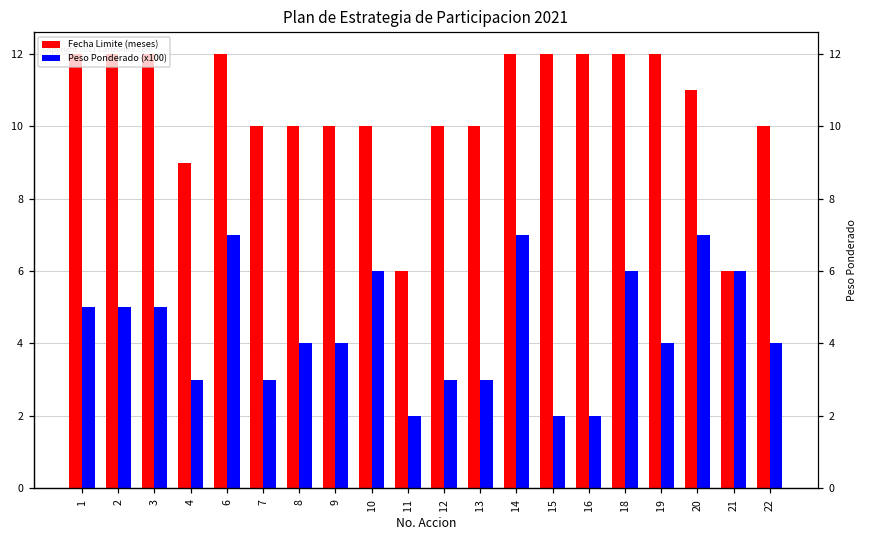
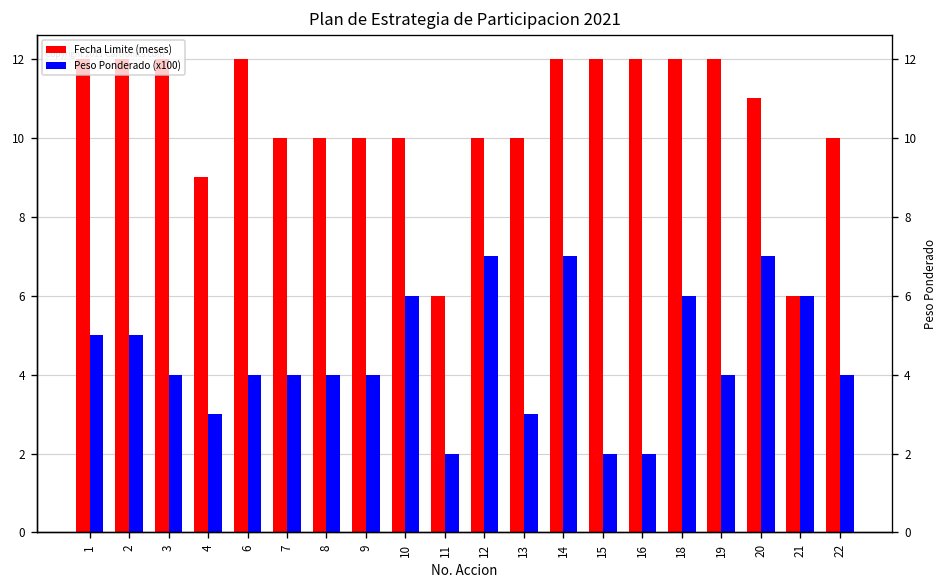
  {
    "Fecha Limite (meses)": {
      "4": 9.0,
      "6": 12.0,
      "7": 10.0,
      "8": 10.0,
      "9": 10.0,
      "10": 10.0,
      "11": 6.0,
      "12": 10.0,
      "13": 10.0,
      "14": 12.0,
      "15": 12.0,
      "16": 12.0,
      "18": 12.0,
      "19": 12.0,
      "20": 11.0,
      "21": 6.0,
      "22": 10.0
    },
    "Peso Ponderado (x100)": {
      "1": 5.0,
      "2": 5.0,
-     "3": 5.0,
+     "3": 4.0,
      "4": 3.0,
-     "6": 7.0,
-     "7": 3.0,
+     "6": 4.0,
+     "7": 4.0,
      "8": 4.0,
      "9": 4.0,
      "10": 6.0,
      "11": 2.0,
-     "12": 3.0,
+     "12": 7.0,
      "13": 3.0,
      "14": 7.0,
      "15": 2.0,
      "16": 2.0,
      "18": 6.0,
      "19": 4.0,
      "20": 7.0,
      "21": 6.0,
      "22": 4.0
    }
  }
